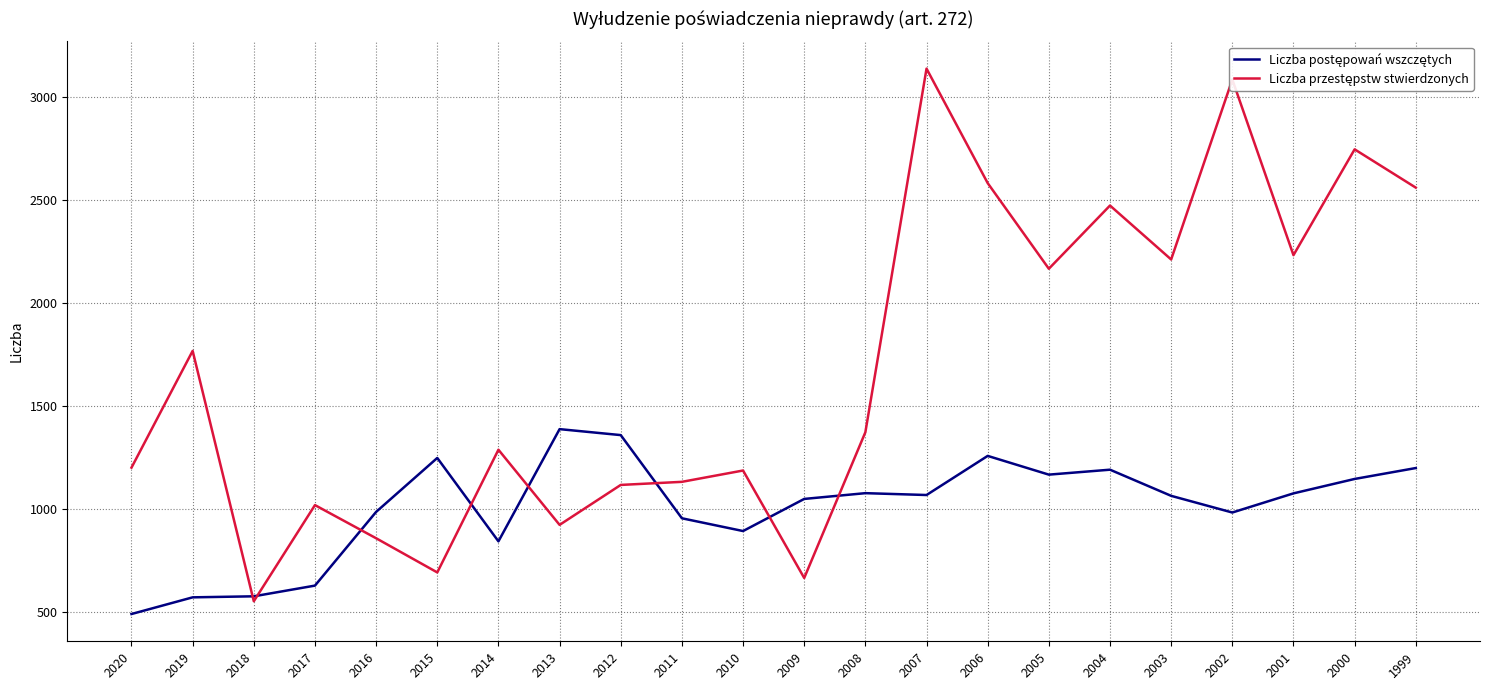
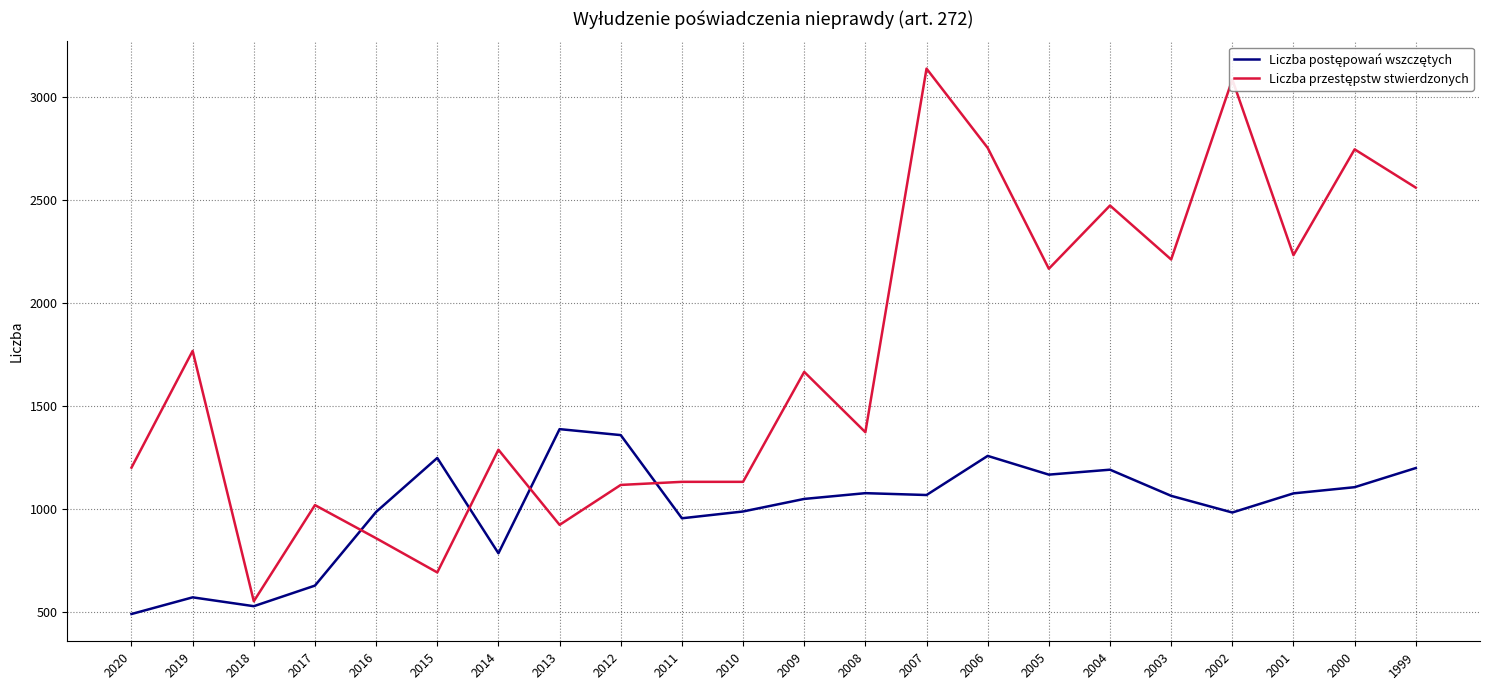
  {
    "Liczba postępowań wszczętych": {
      "2020": 490,
      "2019": 570,
-     "2018": 580,
+     "2018": 530,
      "2017": 630,
      "2016": 990,
      "2015": 1250,
-     "2014": 840,
+     "2014": 790,
      "2013": 1390,
      "2012": 1360,
      "2011": 960,
-     "2010": 890,
+     "2010": 990,
      "2009": 1050,
      "2008": 1080,
      "2007": 1070,
      "2006": 1260,
      "2005": 1170,
      "2004": 1190,
      "2003": 1070,
      "2002": 980,
      "2001": 1080,
-     "2000": 1150,
+     "2000": 1110,
      "1999": 1200
    },
    "Liczba przestępstw stwierdzonych": {
      "2020": 1200,
      "2019": 1770,
      "2018": 550,
      "2017": 1020,
      "2016": 860,
      "2015": 690,
      "2014": 1290,
      "2013": 920,
      "2012": 1120,
      "2011": 1130,
-     "2010": 1190,
-     "2009": 670,
+     "2010": 1130,
+     "2009": 1670,
      "2008": 1370,
      "2007": 3140,
-     "2006": 2580,
+     "2006": 2760,
      "2005": 2170,
      "2004": 2480,
      "2003": 2210,
      "2001": 2230,
      "2000": 2750,
      "1999": 2560
    }
  }
